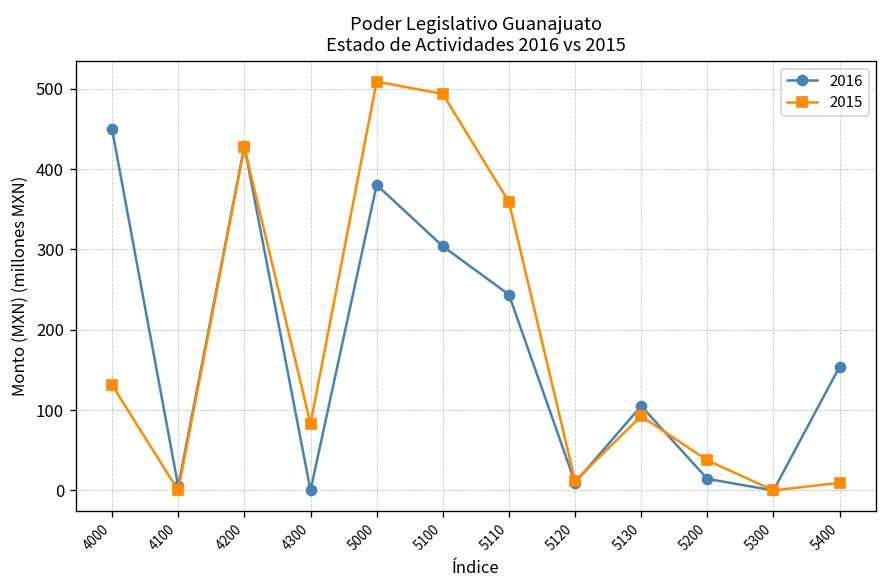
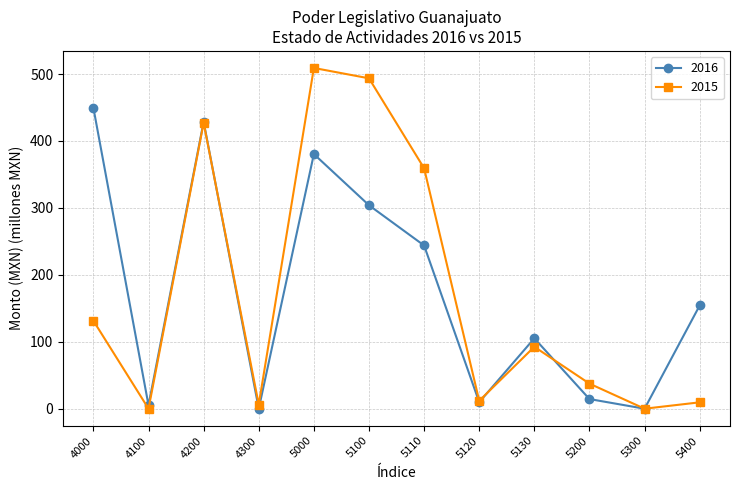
  {
    "2016": {
      "4000": 450,
      "4100": 10,
      "4300": 0,
      "5000": 380,
      "5100": 300,
      "5110": 240,
      "5130": 110,
      "5200": 10,
      "5400": 150
    },
    "2015": {
      "4000": 130,
      "4100": 0,
-     "4300": 80,
+     "4300": 10,
      "5000": 510,
      "5100": 490,
      "5110": 360,
      "5130": 90,
      "5200": 40,
      "5400": 10
    }
  }
